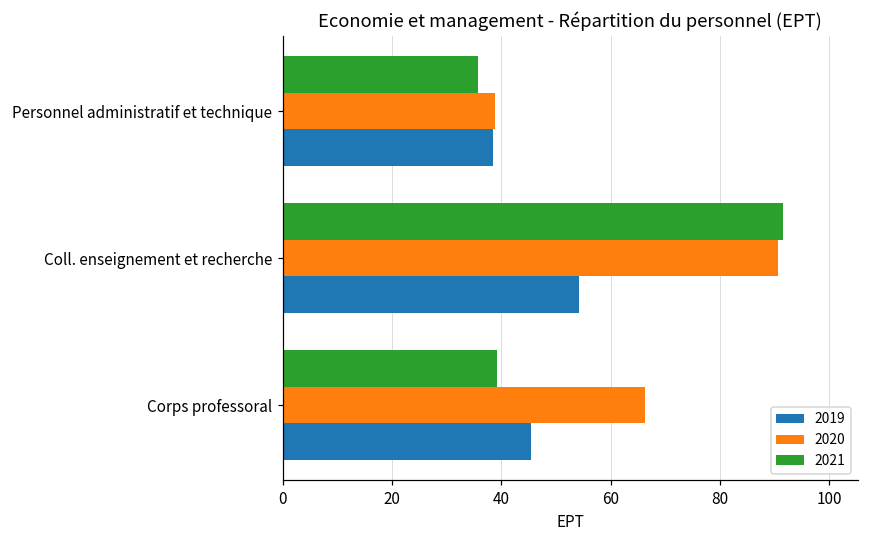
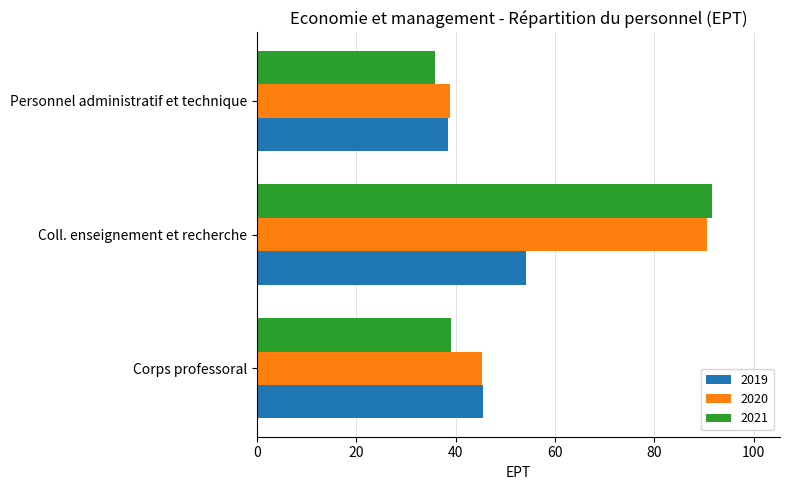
  {
    "2019": {
      "Personnel administratif et technique": 38,
      "Coll. enseignement et recherche": 54,
      "Corps professoral": 45
    },
    "2020": {
      "Personnel administratif et technique": 39,
      "Coll. enseignement et recherche": 91,
-     "Corps professoral": 66
+     "Corps professoral": 45
    },
    "2021": {
      "Personnel administratif et technique": 36,
      "Coll. enseignement et recherche": 92,
      "Corps professoral": 39
    }
  }
